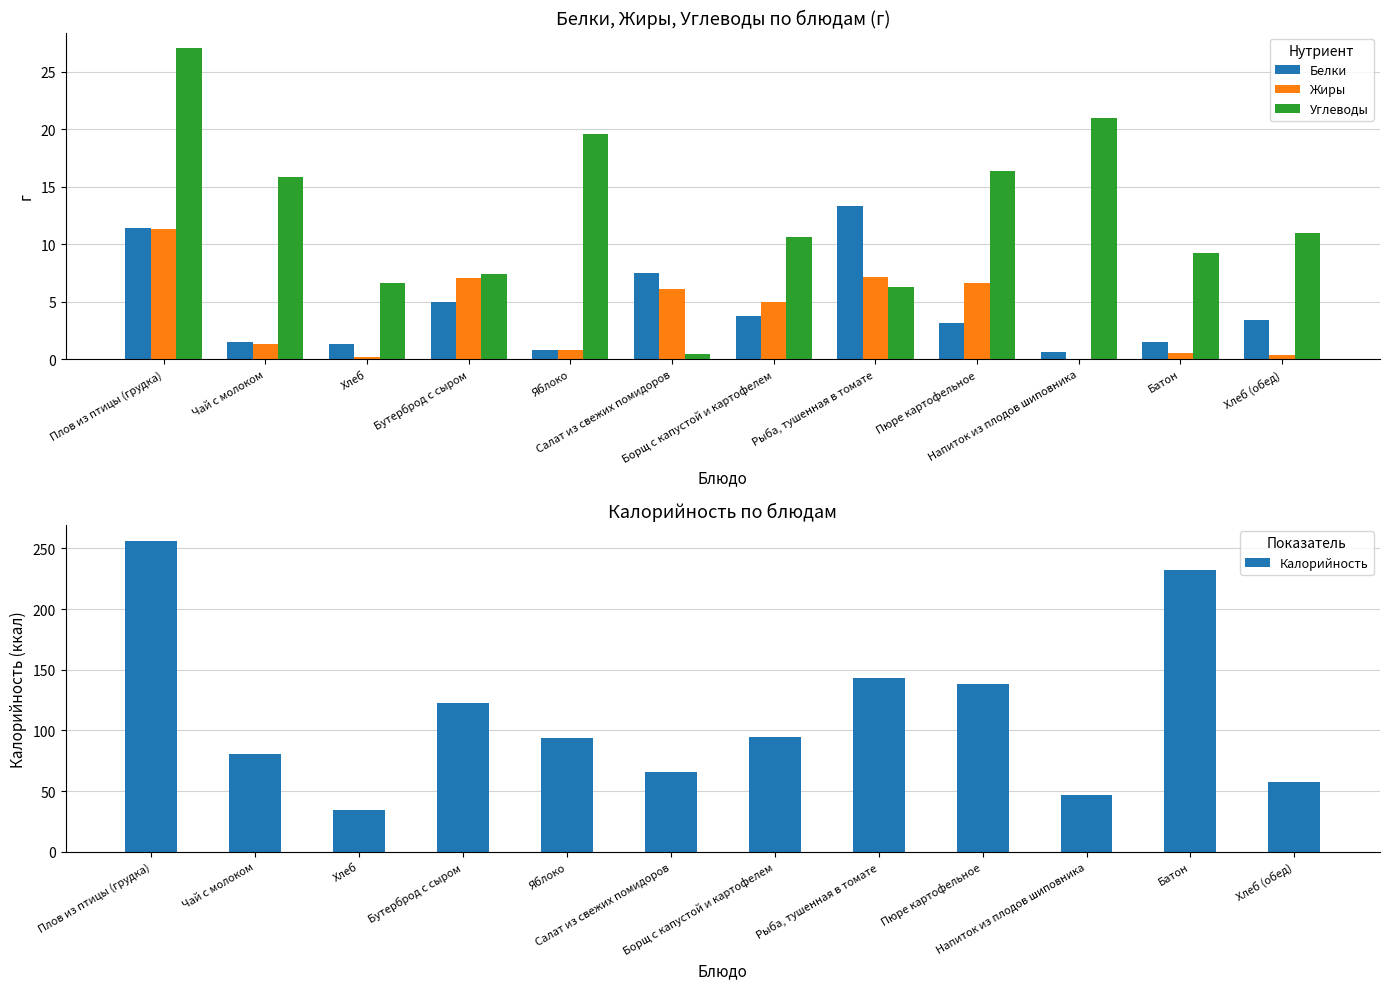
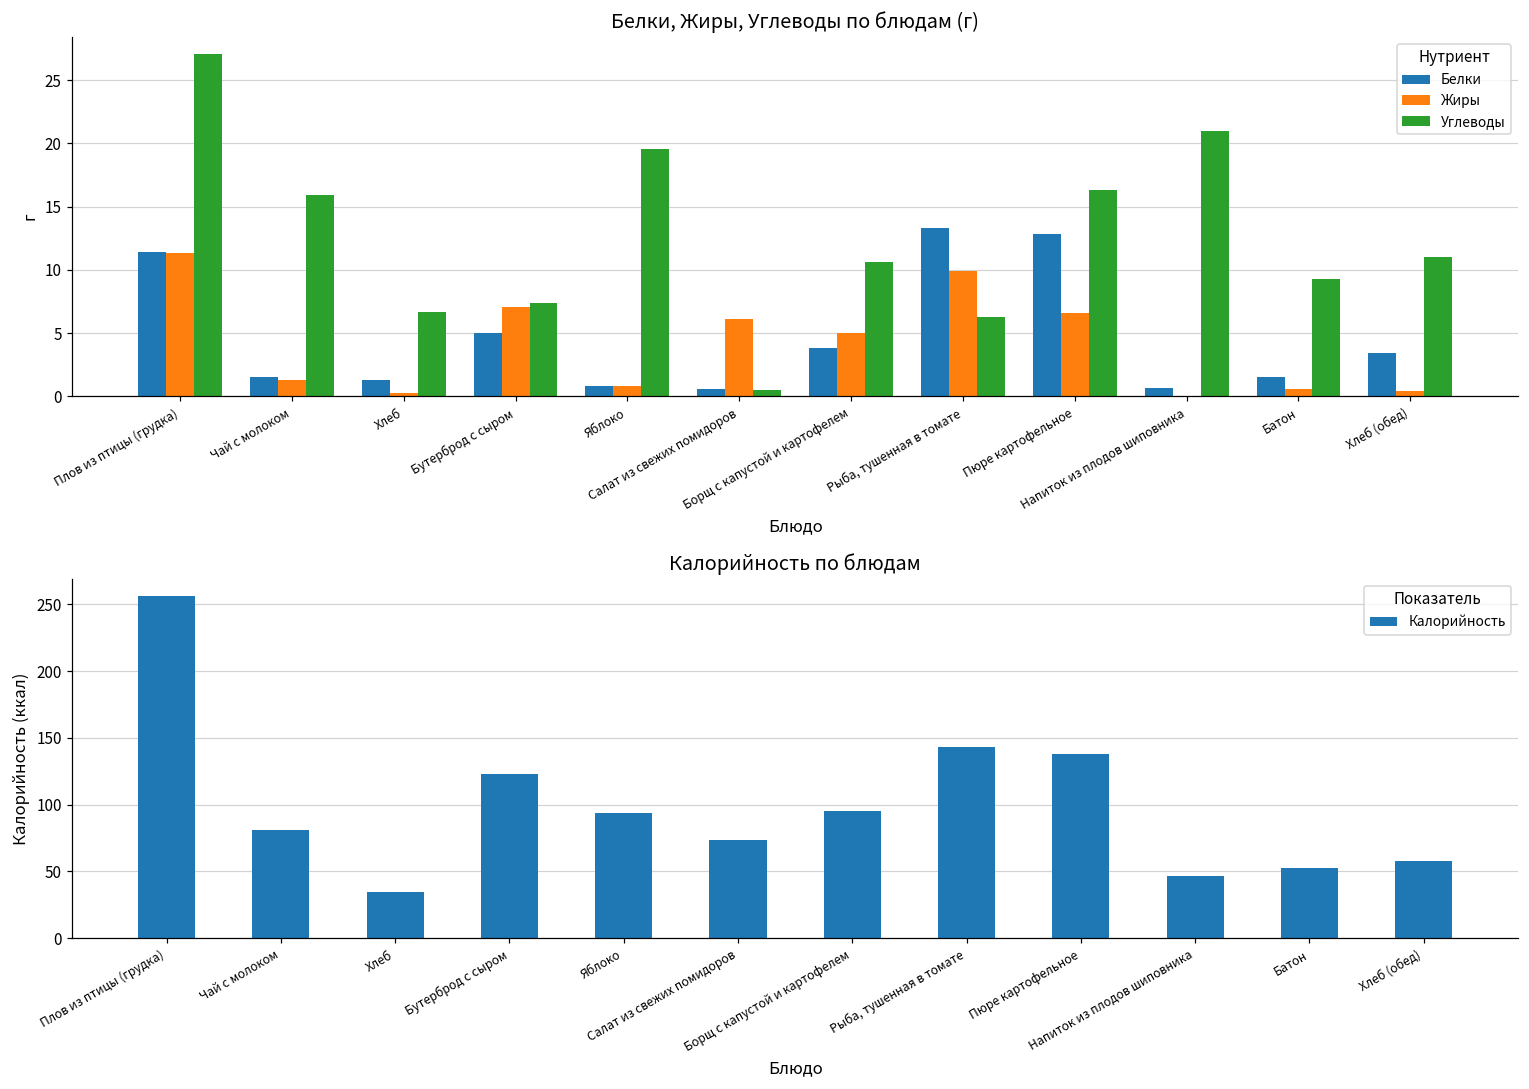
  {
    "Белки, Жиры, Углеводы по блюдам (г)": {
      "Белки": {
        "Плов из птицы (грудка)": 11.4,
        "Чай с молоком": 1.5,
        "Хлеб": 1.3,
        "Бутерброд с сыром": 5.0,
        "Яблоко": 0.8,
-       "Салат из свежих помидоров": 7.5,
+       "Салат из свежих помидоров": 0.6,
        "Борщ с капустой и картофелем": 3.8,
        "Рыба, тушенная в томате": 13.3,
-       "Пюре картофельное": 3.2,
+       "Пюре картофельное": 12.8,
        "Напиток из плодов шиповника": 0.7,
        "Батон": 1.5,
        "Хлеб (обед)": 3.5
      },
      "Жиры": {
        "Плов из птицы (грудка)": 11.4,
        "Чай с молоком": 1.3,
        "Хлеб": 0.2,
        "Бутерброд с сыром": 7.1,
        "Яблоко": 0.8,
        "Салат из свежих помидоров": 6.1,
        "Борщ с капустой и картофелем": 5.0,
-       "Рыба, тушенная в томате": 7.2,
+       "Рыба, тушенная в томате": 9.9,
        "Пюре картофельное": 6.6,
        "Напиток из плодов шиповника": 0.0,
        "Батон": 0.6,
        "Хлеб (обед)": 0.4
      },
      "Углеводы": {
        "Плов из птицы (грудка)": 27.1,
        "Чай с молоком": 15.9,
        "Хлеб": 6.7,
        "Бутерброд с сыром": 7.4,
        "Яблоко": 19.6,
        "Салат из свежих помидоров": 0.5,
        "Борщ с капустой и картофелем": 10.7,
        "Рыба, тушенная в томате": 6.3,
        "Пюре картофельное": 16.4,
        "Напиток из плодов шиповника": 21.0,
        "Батон": 9.3,
        "Хлеб (обед)": 11.0
      }
    },
    "Калорийность по блюдам": {
      "Плов из птицы (грудка)": 256,
      "Чай с молоком": 81,
      "Хлеб": 35,
      "Бутерброд с сыром": 123,
      "Яблоко": 94,
-     "Салат из свежих помидоров": 66,
+     "Салат из свежих помидоров": 73,
      "Борщ с капустой и картофелем": 95,
      "Рыба, тушенная в томате": 143,
      "Пюре картофельное": 138,
      "Напиток из плодов шиповника": 47,
-     "Батон": 232,
+     "Батон": 52,
      "Хлеб (обед)": 57
    }
  }
